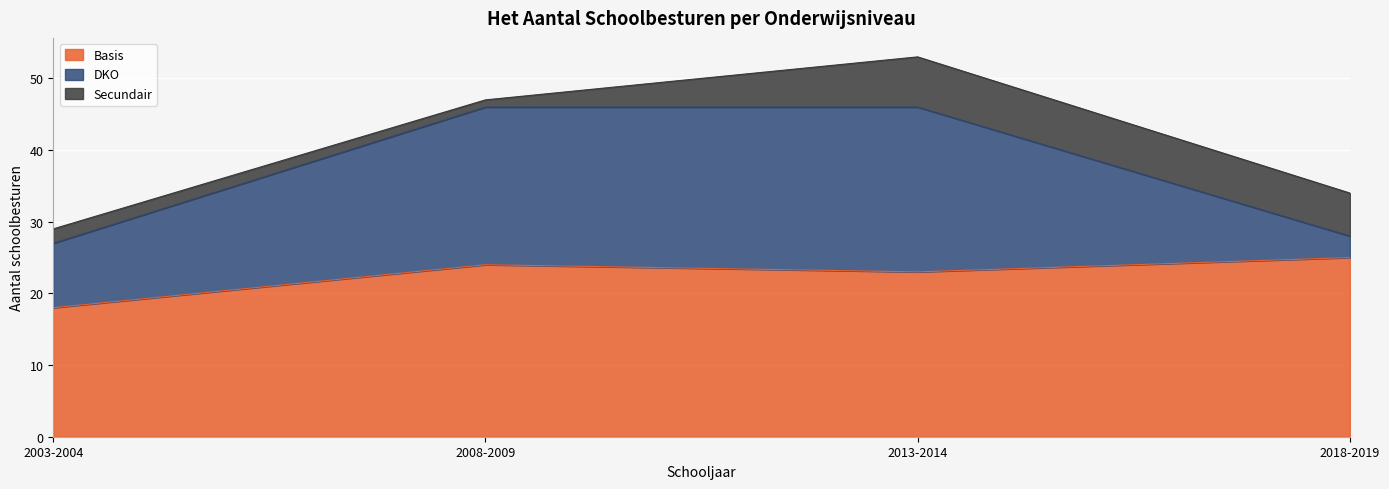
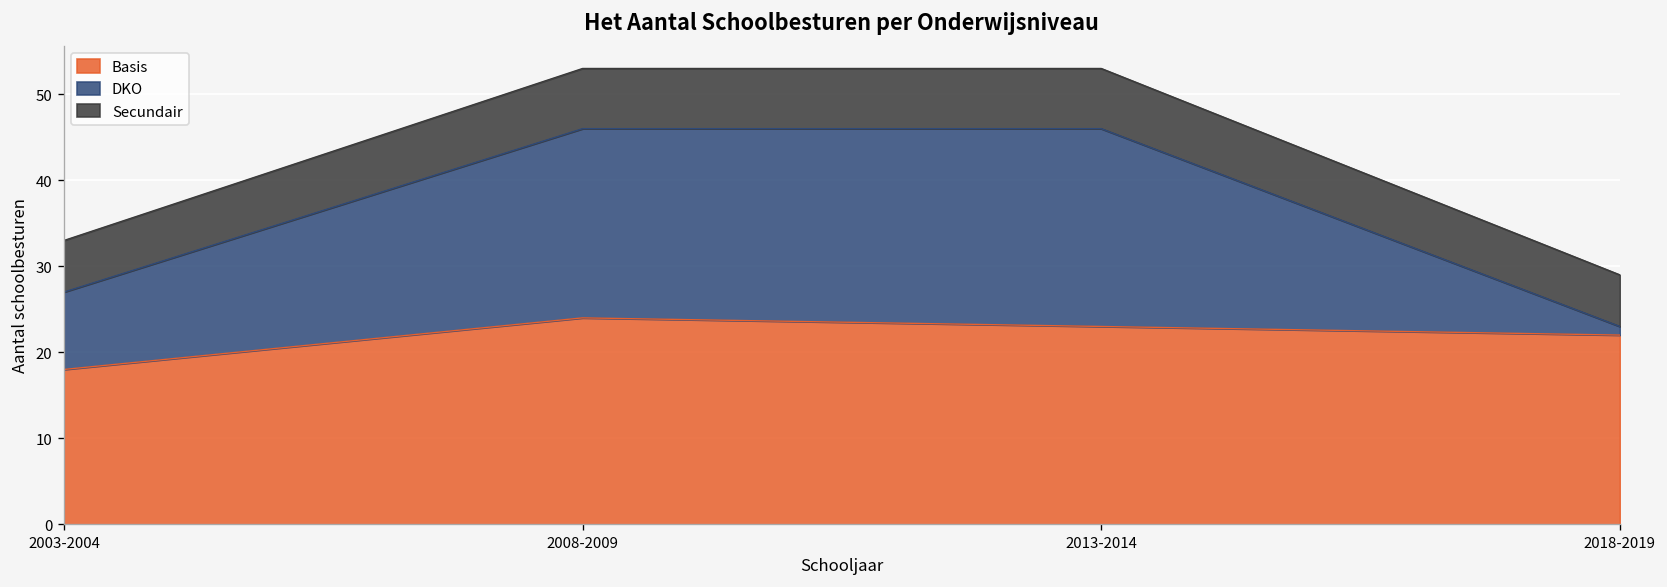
  {
    "Basis": {
      "2003-2004": 18,
      "2008-2009": 24,
      "2013-2014": 23,
-     "2018-2019": 25
+     "2018-2019": 22
    },
    "DKO": {
      "2003-2004": 9,
      "2008-2009": 22,
      "2013-2014": 23,
-     "2018-2019": 3
+     "2018-2019": 1
    },
    "Secundair": {
-     "2003-2004": 2,
-     "2008-2009": 1,
+     "2003-2004": 6,
+     "2008-2009": 7,
      "2013-2014": 7,
      "2018-2019": 6
    }
  }
